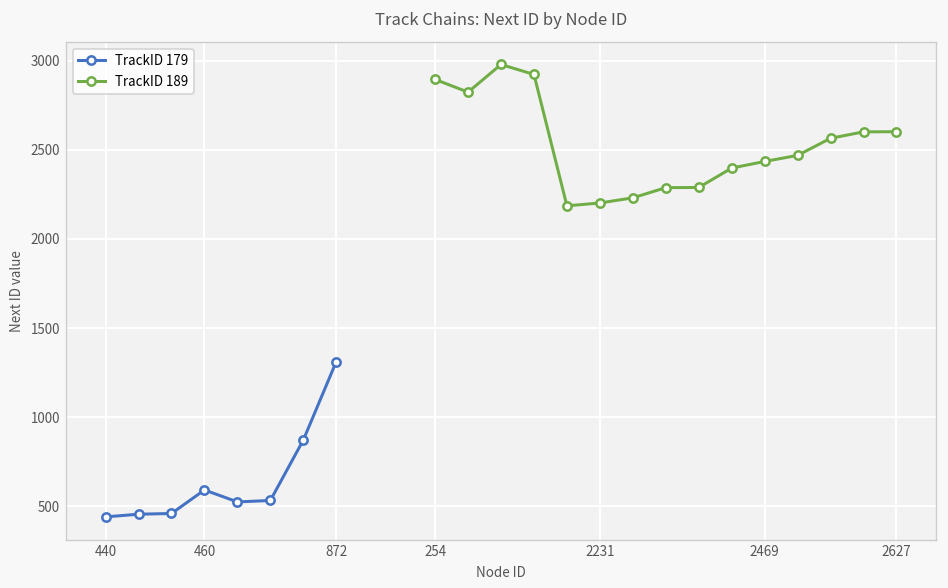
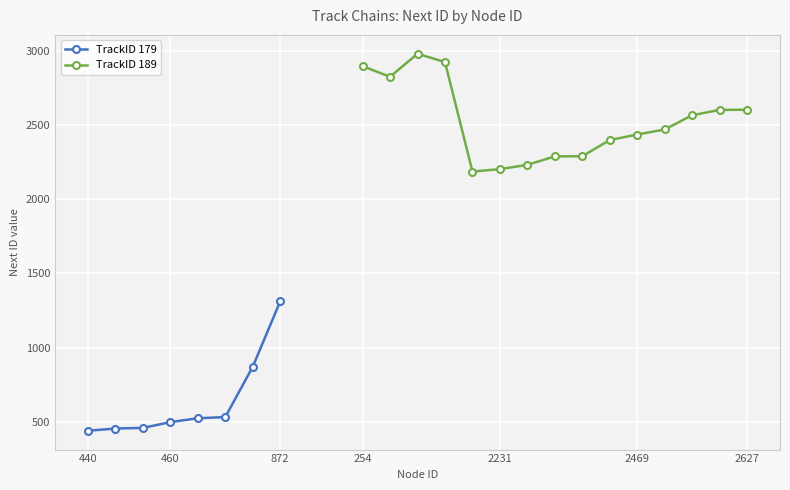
  {
    "TrackID 179": {
      "440": 440,
-     "460": 590,
+     "460": 500,
      "872": 1310
    },
    "TrackID 189": {
      "254": 2900,
      "2231": 2200,
      "2469": 2440,
      "2627": 2600
    }
  }
